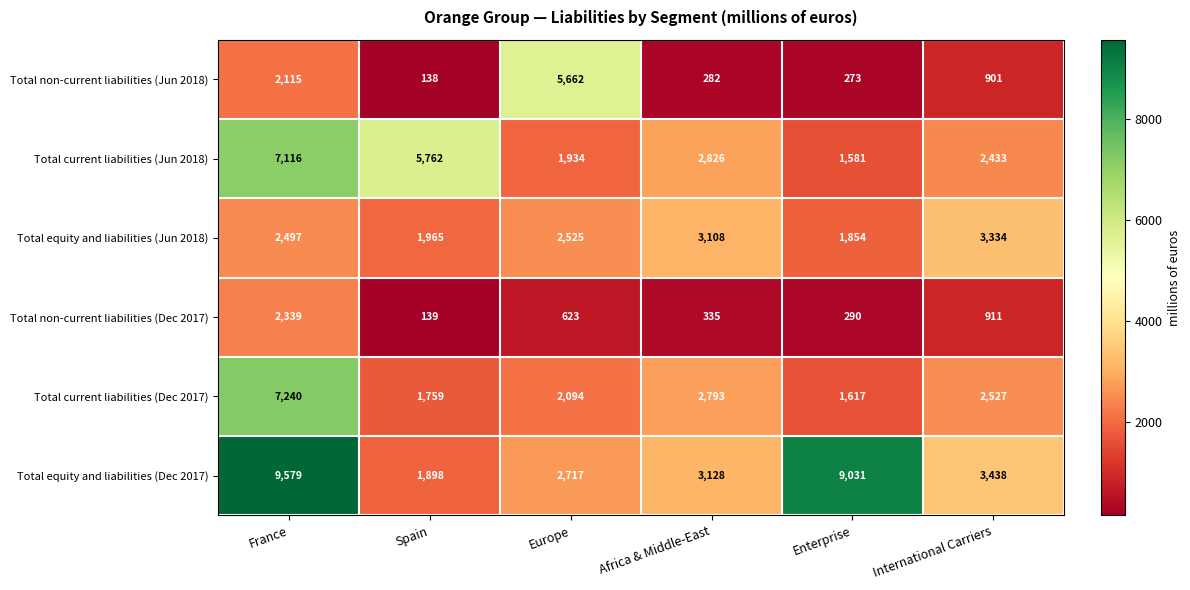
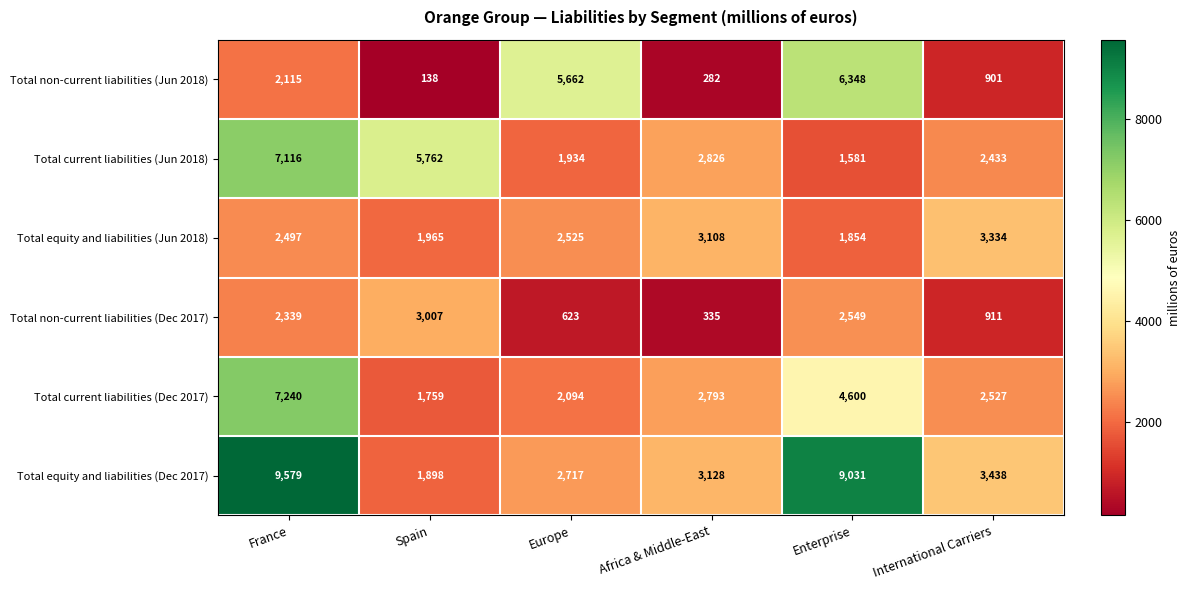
  {
    "Total non-current liabilities (Jun 2018)": {
      "France": "2,115",
      "Spain": "138",
      "Europe": "5,662",
      "Africa & Middle-East": "282",
-     "Enterprise": "273",
+     "Enterprise": "6,348",
      "International Carriers": "901"
    },
    "Total current liabilities (Jun 2018)": {
      "France": "7,116",
      "Spain": "5,762",
      "Europe": "1,934",
      "Africa & Middle-East": "2,826",
      "Enterprise": "1,581",
      "International Carriers": "2,433"
    },
    "Total equity and liabilities (Jun 2018)": {
      "France": "2,497",
      "Spain": "1,965",
      "Europe": "2,525",
      "Africa & Middle-East": "3,108",
      "Enterprise": "1,854",
      "International Carriers": "3,334"
    },
    "Total non-current liabilities (Dec 2017)": {
      "France": "2,339",
-     "Spain": "139",
+     "Spain": "3,007",
      "Europe": "623",
      "Africa & Middle-East": "335",
-     "Enterprise": "290",
+     "Enterprise": "2,549",
      "International Carriers": "911"
    },
    "Total current liabilities (Dec 2017)": {
      "France": "7,240",
      "Spain": "1,759",
      "Europe": "2,094",
      "Africa & Middle-East": "2,793",
-     "Enterprise": "1,617",
+     "Enterprise": "4,600",
      "International Carriers": "2,527"
    },
    "Total equity and liabilities (Dec 2017)": {
      "France": "9,579",
      "Spain": "1,898",
      "Europe": "2,717",
      "Africa & Middle-East": "3,128",
      "Enterprise": "9,031",
      "International Carriers": "3,438"
    }
  }
